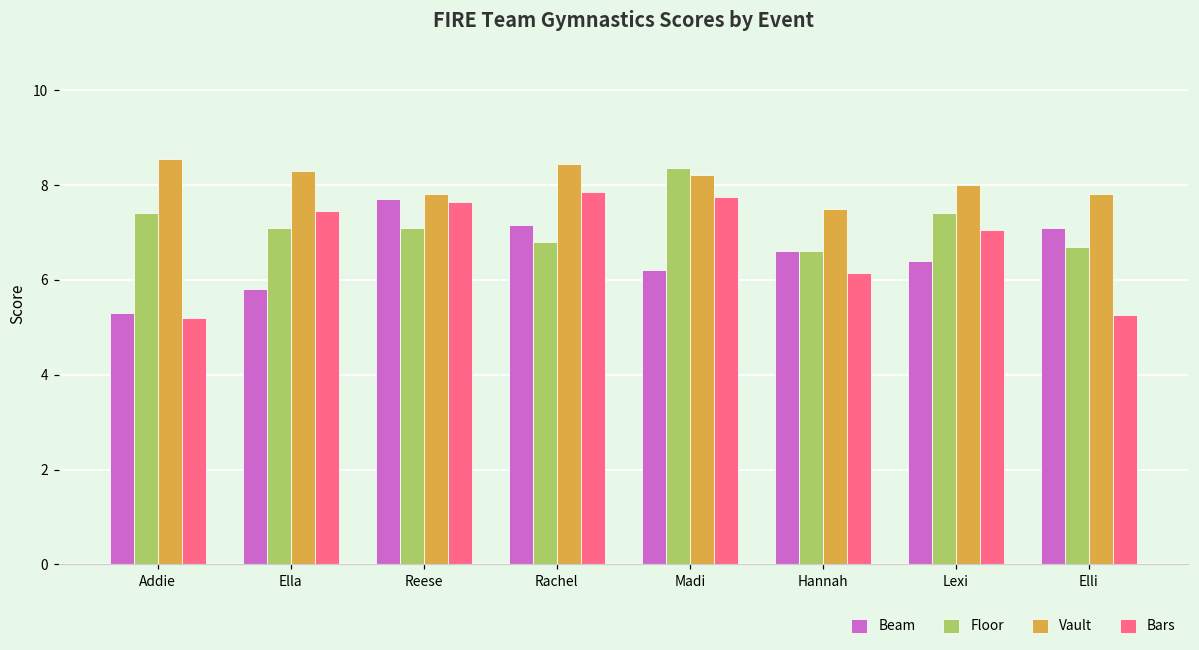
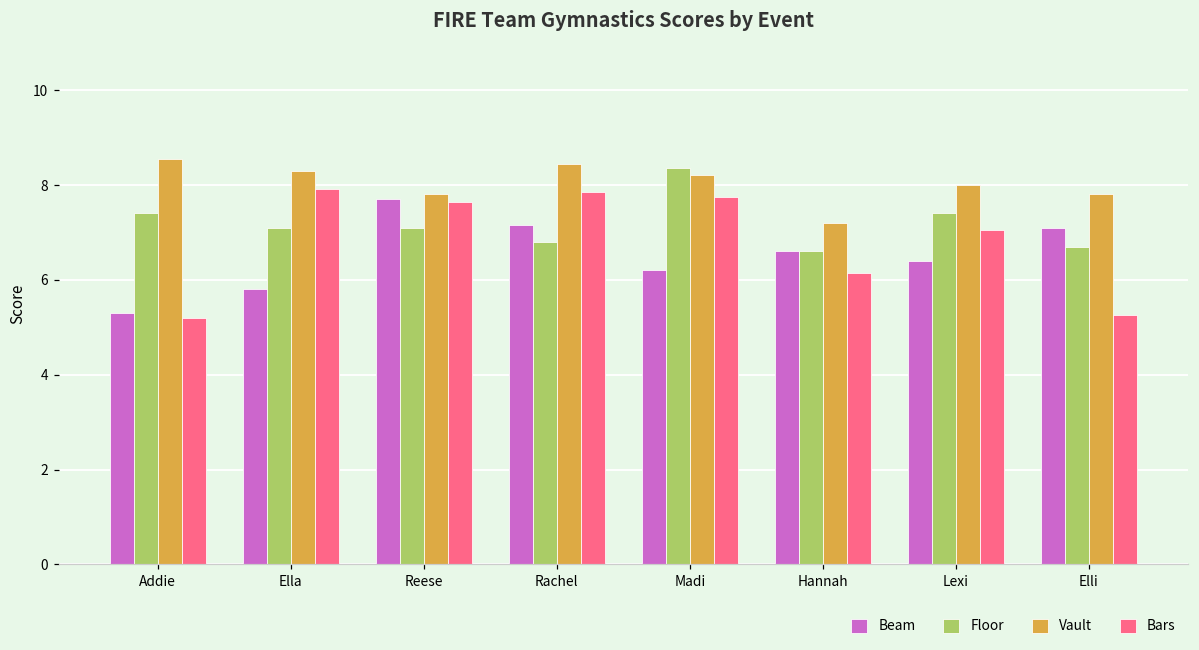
  {
    "Beam": {
      "Addie": 5.3,
      "Ella": 5.8,
      "Reese": 7.7,
      "Rachel": 7.2,
      "Madi": 6.2,
      "Hannah": 6.6,
      "Lexi": 6.4,
      "Elli": 7.1
    },
    "Floor": {
      "Addie": 7.4,
      "Ella": 7.1,
      "Reese": 7.1,
      "Rachel": 6.8,
      "Madi": 8.4,
      "Hannah": 6.6,
      "Lexi": 7.4,
      "Elli": 6.7
    },
    "Vault": {
      "Addie": 8.6,
      "Ella": 8.3,
      "Reese": 7.8,
      "Rachel": 8.5,
      "Madi": 8.2,
-     "Hannah": 7.5,
+     "Hannah": 7.2,
      "Lexi": 8.0,
      "Elli": 7.8
    },
    "Bars": {
      "Addie": 5.2,
-     "Ella": 7.5,
+     "Ella": 7.9,
      "Reese": 7.7,
      "Rachel": 7.9,
      "Madi": 7.8,
      "Hannah": 6.2,
      "Lexi": 7.1,
      "Elli": 5.3
    }
  }
